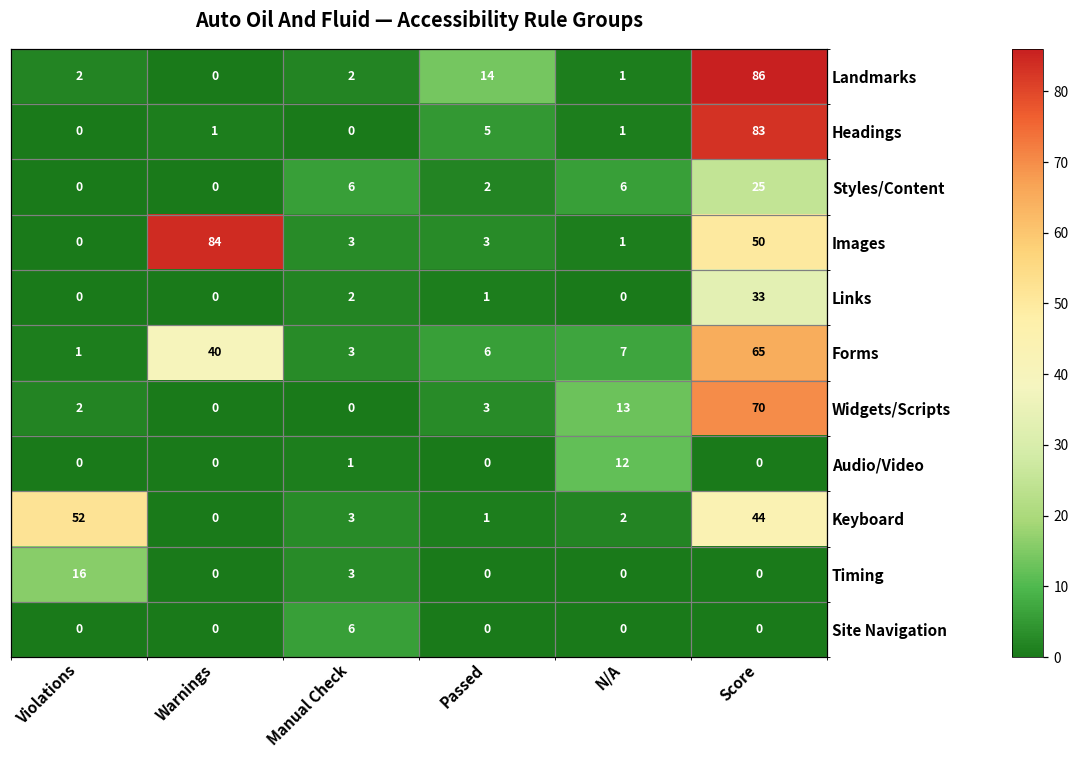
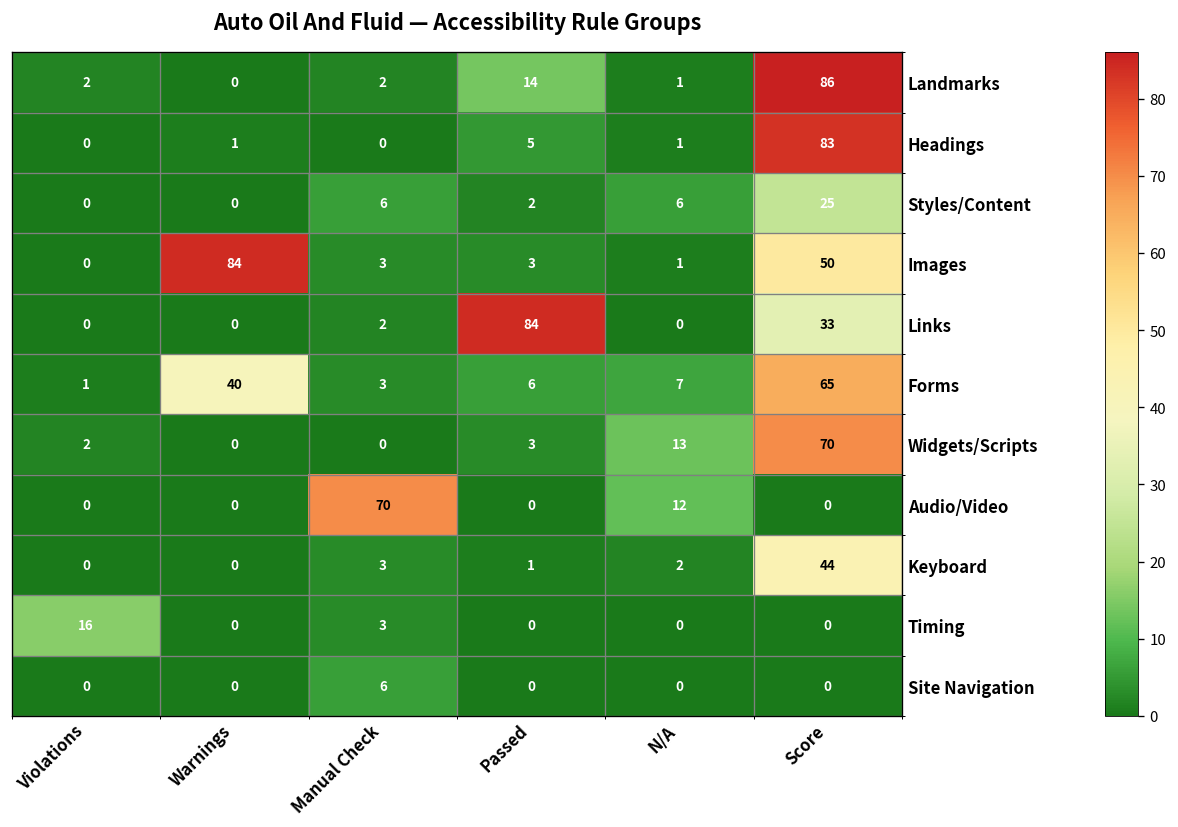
  {
    "Landmarks": {
      "Violations": 2,
      "Warnings": 0,
      "Manual Check": 2,
      "Passed": 14,
      "N/A": 1,
      "Score": 86
    },
    "Headings": {
      "Violations": 0,
      "Warnings": 1,
      "Manual Check": 0,
      "Passed": 5,
      "N/A": 1,
      "Score": 83
    },
    "Styles/Content": {
      "Violations": 0,
      "Warnings": 0,
      "Manual Check": 6,
      "Passed": 2,
      "N/A": 6,
      "Score": 25
    },
    "Images": {
      "Violations": 0,
      "Warnings": 84,
      "Manual Check": 3,
      "Passed": 3,
      "N/A": 1,
      "Score": 50
    },
    "Links": {
      "Violations": 0,
      "Warnings": 0,
      "Manual Check": 2,
-     "Passed": 1,
+     "Passed": 84,
      "N/A": 0,
      "Score": 33
    },
    "Forms": {
      "Violations": 1,
      "Warnings": 40,
      "Manual Check": 3,
      "Passed": 6,
      "N/A": 7,
      "Score": 65
    },
    "Widgets/Scripts": {
      "Violations": 2,
      "Warnings": 0,
      "Manual Check": 0,
      "Passed": 3,
      "N/A": 13,
      "Score": 70
    },
    "Audio/Video": {
      "Violations": 0,
      "Warnings": 0,
-     "Manual Check": 1,
+     "Manual Check": 70,
      "Passed": 0,
      "N/A": 12,
      "Score": 0
    },
    "Keyboard": {
-     "Violations": 52,
+     "Violations": 0,
      "Warnings": 0,
      "Manual Check": 3,
      "Passed": 1,
      "N/A": 2,
      "Score": 44
    },
    "Timing": {
      "Violations": 16,
      "Warnings": 0,
      "Manual Check": 3,
      "Passed": 0,
      "N/A": 0,
      "Score": 0
    },
    "Site Navigation": {
      "Violations": 0,
      "Warnings": 0,
      "Manual Check": 6,
      "Passed": 0,
      "N/A": 0,
      "Score": 0
    }
  }
